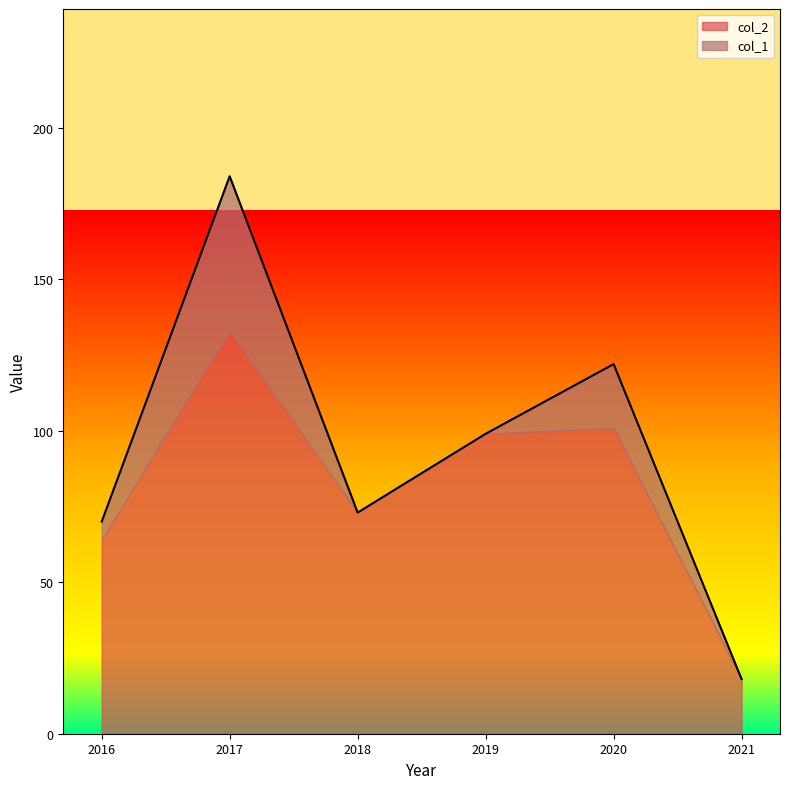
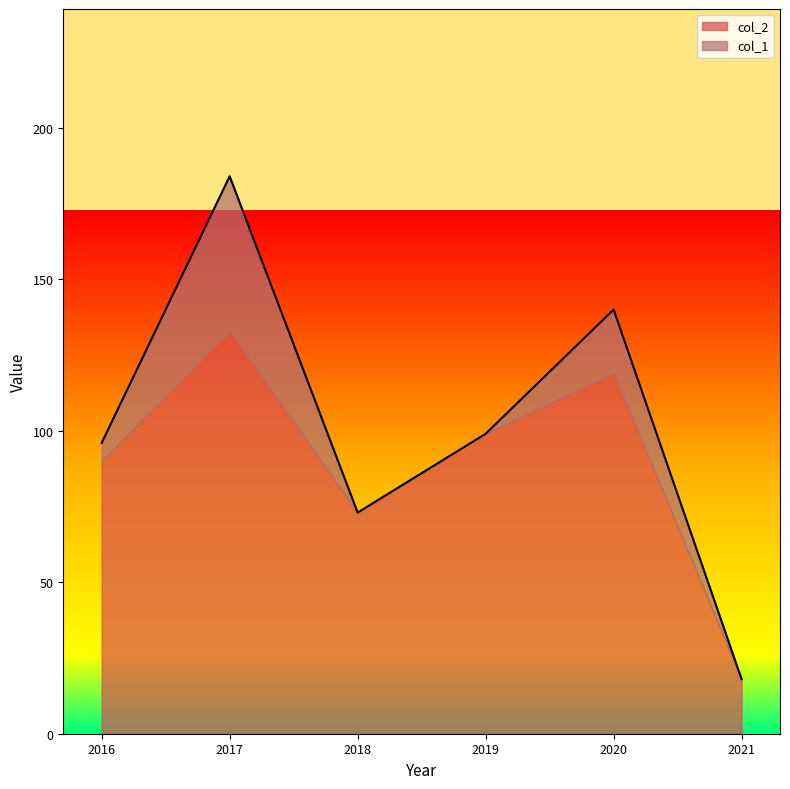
  {
    "col_2": {
-     "2016": 64,
+     "2016": 90,
      "2017": 133,
-     "2020": 101
+     "2020": 119
    },
    "col_1": {
      "2016": 6,
      "2017": 51,
      "2020": 21
    }
  }
